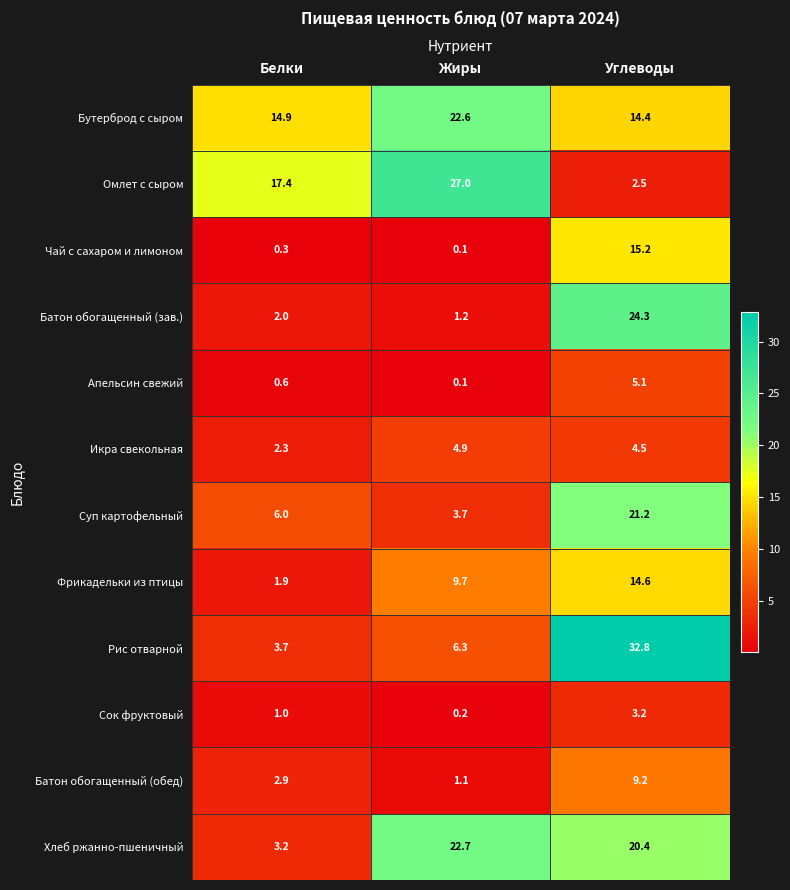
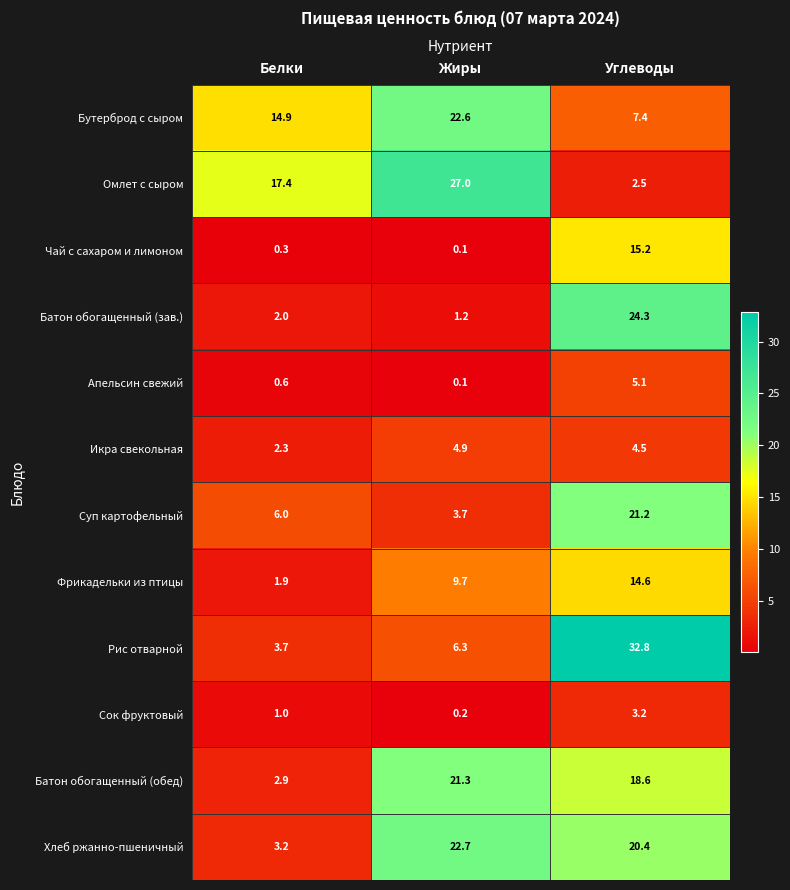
  {
    "Бутерброд с сыром": {
      "Белки": 14.9,
      "Жиры": 22.6,
-     "Углеводы": 14.4
+     "Углеводы": 7.4
    },
    "Омлет с сыром": {
      "Белки": 17.4,
      "Жиры": 27.0,
      "Углеводы": 2.5
    },
    "Чай с сахаром и лимоном": {
      "Белки": 0.3,
      "Жиры": 0.1,
      "Углеводы": 15.2
    },
    "Батон обогащенный (зав.)": {
      "Белки": 2.0,
      "Жиры": 1.2,
      "Углеводы": 24.3
    },
    "Апельсин свежий": {
      "Белки": 0.6,
      "Жиры": 0.1,
      "Углеводы": 5.1
    },
    "Икра свекольная": {
      "Белки": 2.3,
      "Жиры": 4.9,
      "Углеводы": 4.5
    },
    "Суп картофельный": {
      "Белки": 6.0,
      "Жиры": 3.7,
      "Углеводы": 21.2
    },
    "Фрикадельки из птицы": {
      "Белки": 1.9,
      "Жиры": 9.7,
      "Углеводы": 14.6
    },
    "Рис отварной": {
      "Белки": 3.7,
      "Жиры": 6.3,
      "Углеводы": 32.8
    },
    "Сок фруктовый": {
      "Белки": 1.0,
      "Жиры": 0.2,
      "Углеводы": 3.2
    },
    "Батон обогащенный (обед)": {
      "Белки": 2.9,
-     "Жиры": 1.1,
-     "Углеводы": 9.2
+     "Жиры": 21.3,
+     "Углеводы": 18.6
    },
    "Хлеб ржанно-пшеничный": {
      "Белки": 3.2,
      "Жиры": 22.7,
      "Углеводы": 20.4
    }
  }
